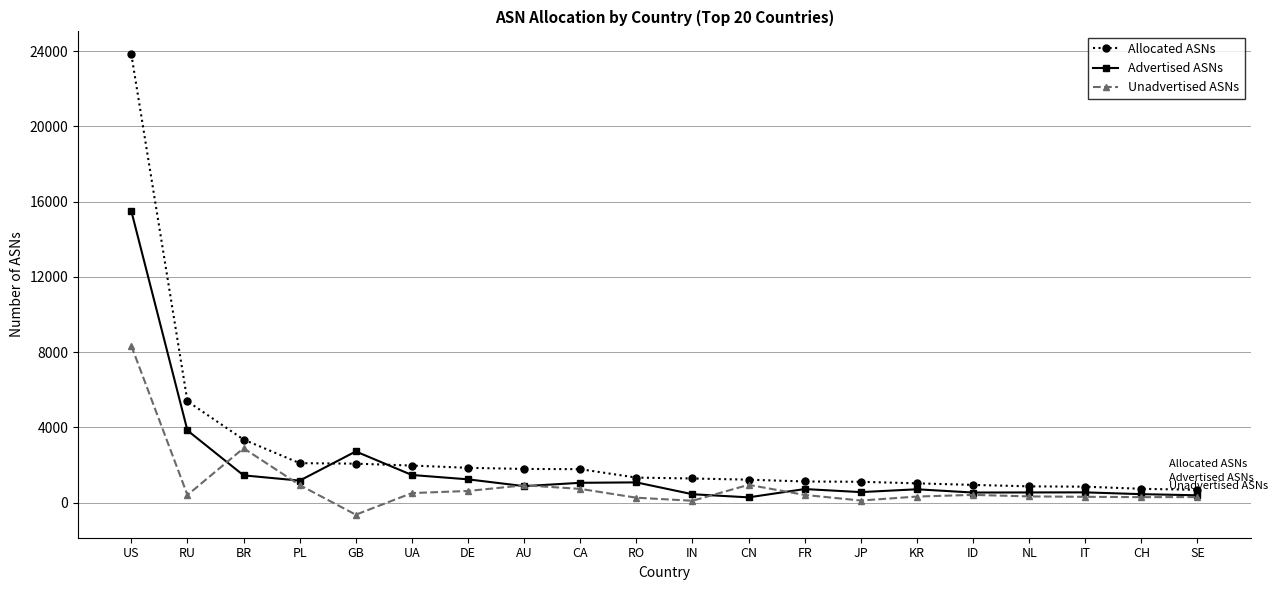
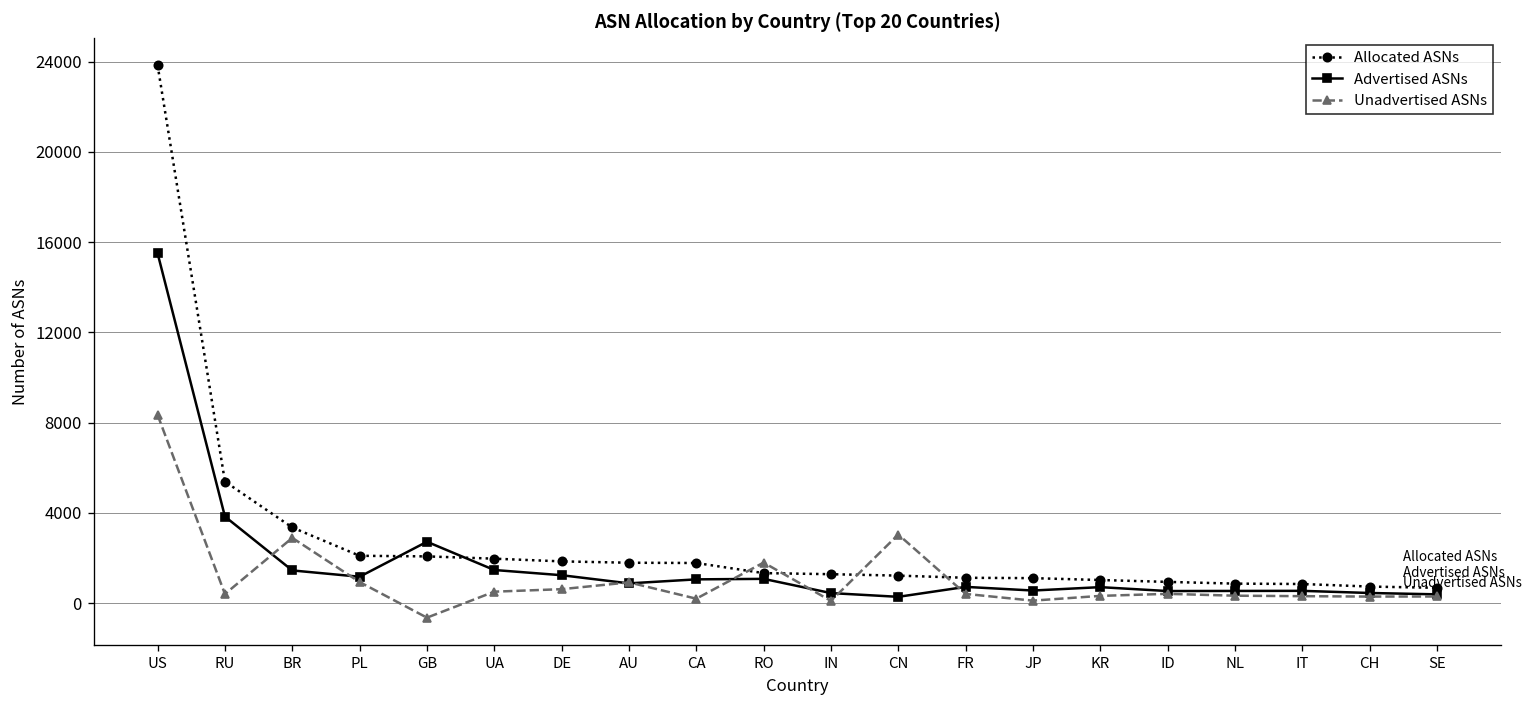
  {
    "Unadvertised ASNs": {
      "US": 8300,
      "RU": 400,
      "BR": 2900,
      "PL": 900,
      "GB": -600,
      "UA": 500,
      "DE": 600,
-     "CA": 700,
-     "RO": 300,
+     "CA": 200,
+     "RO": 1800,
      "IN": 100,
-     "CN": 900,
+     "CN": 3000,
      "FR": 400,
      "JP": 100,
      "KR": 300,
      "NL": 300,
      "IT": 300,
      "CH": 300
    }
  }
